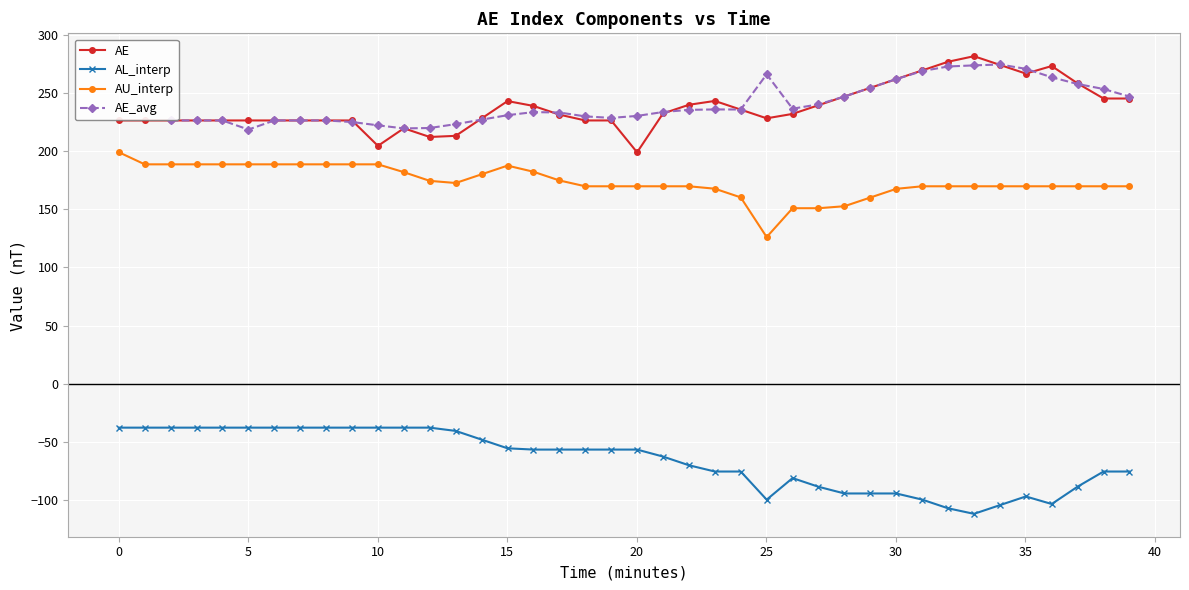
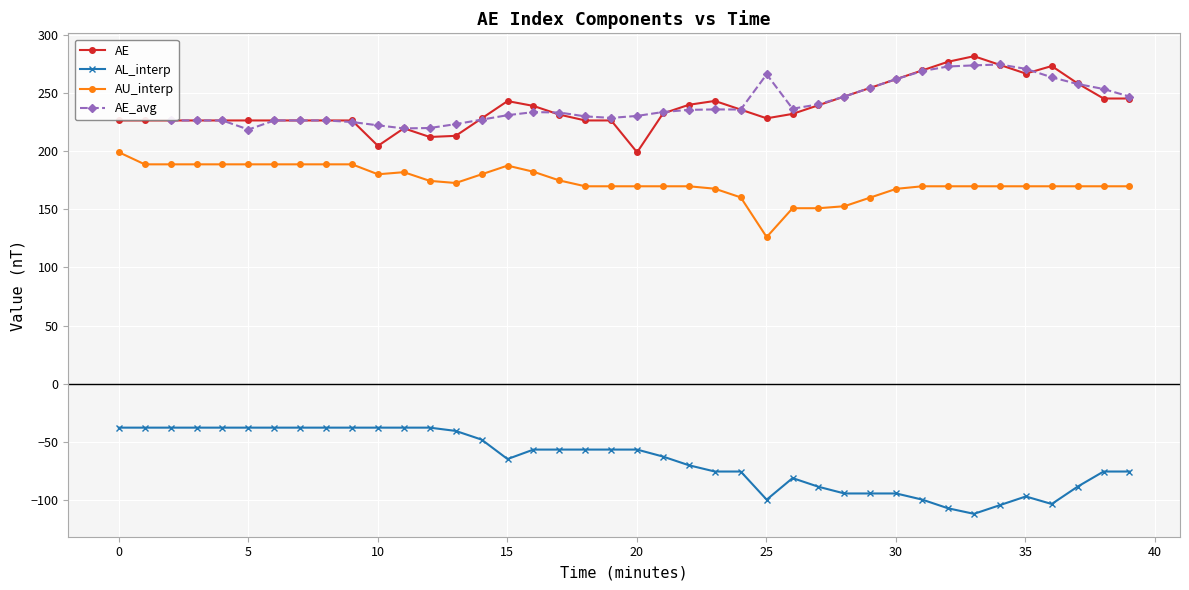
  {
    "AE": {
      "0": 226,
      "5": 226,
      "10": 205,
      "15": 243,
      "20": 199,
      "25": 228
    },
    "AL_interp": {
      "0": -38,
      "5": -38,
      "10": -38,
-     "15": -56,
+     "15": -65,
      "20": -57,
      "25": -100
    },
    "AU_interp": {
      "0": 199,
      "5": 189,
-     "10": 189,
+     "10": 180,
      "15": 188,
      "20": 170,
      "25": 126
    },
    "AE_avg": {
      "5": 219,
      "10": 222,
      "15": 231,
      "20": 230,
      "25": 266
    }
  }
